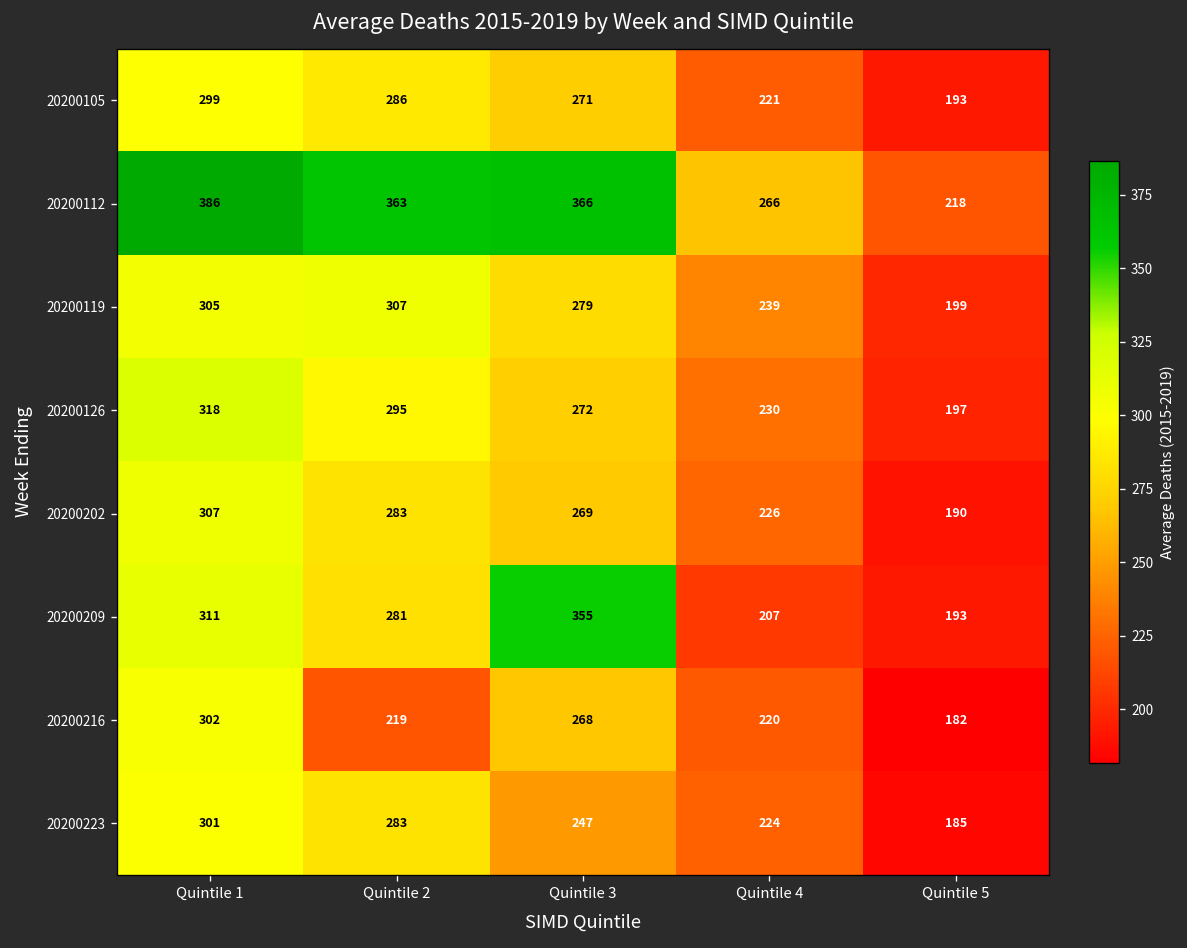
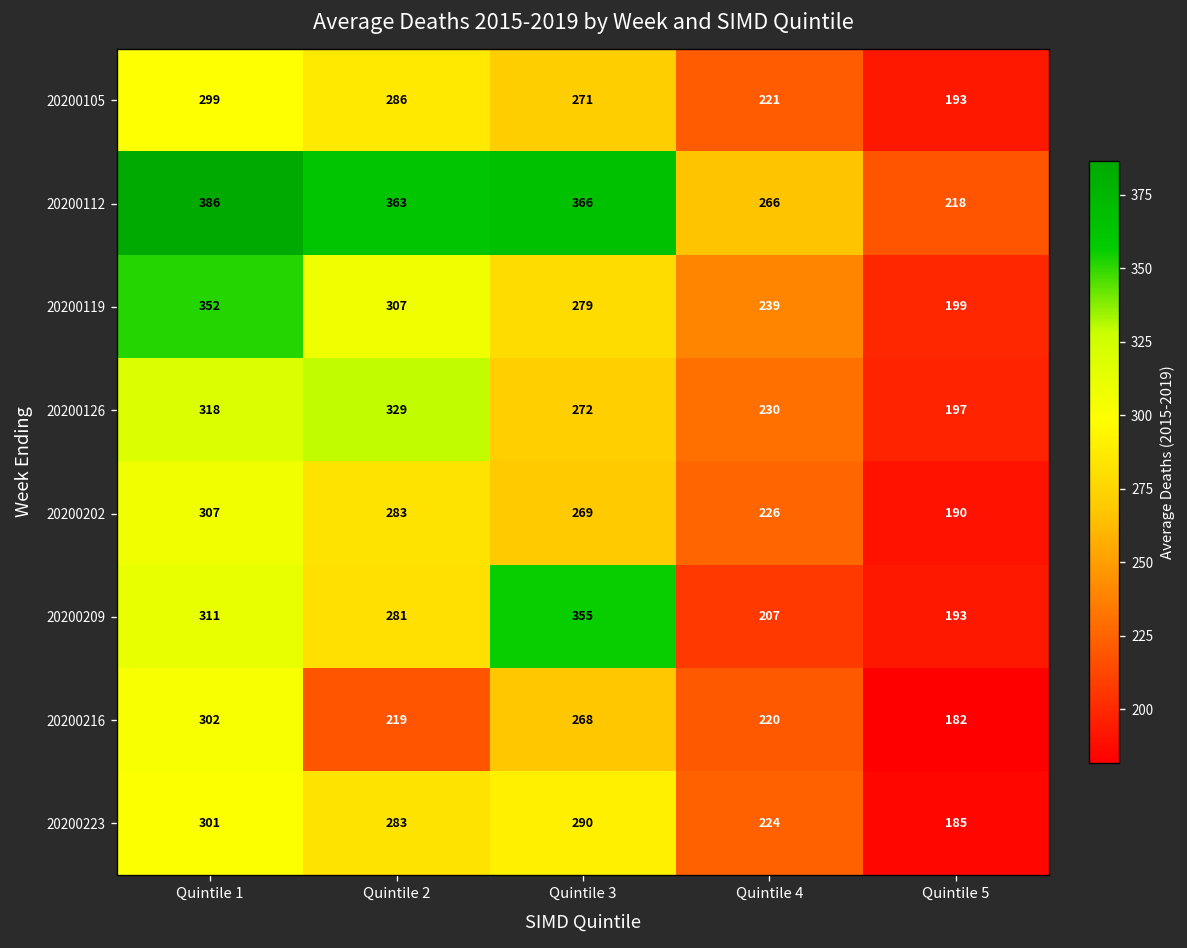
  {
    "20200105": {
      "Quintile 1": 299,
      "Quintile 2": 286,
      "Quintile 3": 271,
      "Quintile 4": 221,
      "Quintile 5": 193
    },
    "20200112": {
      "Quintile 1": 386,
      "Quintile 2": 363,
      "Quintile 3": 366,
      "Quintile 4": 266,
      "Quintile 5": 218
    },
    "20200119": {
-     "Quintile 1": 305,
+     "Quintile 1": 352,
      "Quintile 2": 307,
      "Quintile 3": 279,
      "Quintile 4": 239,
      "Quintile 5": 199
    },
    "20200126": {
      "Quintile 1": 318,
-     "Quintile 2": 295,
+     "Quintile 2": 329,
      "Quintile 3": 272,
      "Quintile 4": 230,
      "Quintile 5": 197
    },
    "20200202": {
      "Quintile 1": 307,
      "Quintile 2": 283,
      "Quintile 3": 269,
      "Quintile 4": 226,
      "Quintile 5": 190
    },
    "20200209": {
      "Quintile 1": 311,
      "Quintile 2": 281,
      "Quintile 3": 355,
      "Quintile 4": 207,
      "Quintile 5": 193
    },
    "20200216": {
      "Quintile 1": 302,
      "Quintile 2": 219,
      "Quintile 3": 268,
      "Quintile 4": 220,
      "Quintile 5": 182
    },
    "20200223": {
      "Quintile 1": 301,
      "Quintile 2": 283,
-     "Quintile 3": 247,
+     "Quintile 3": 290,
      "Quintile 4": 224,
      "Quintile 5": 185
    }
  }
